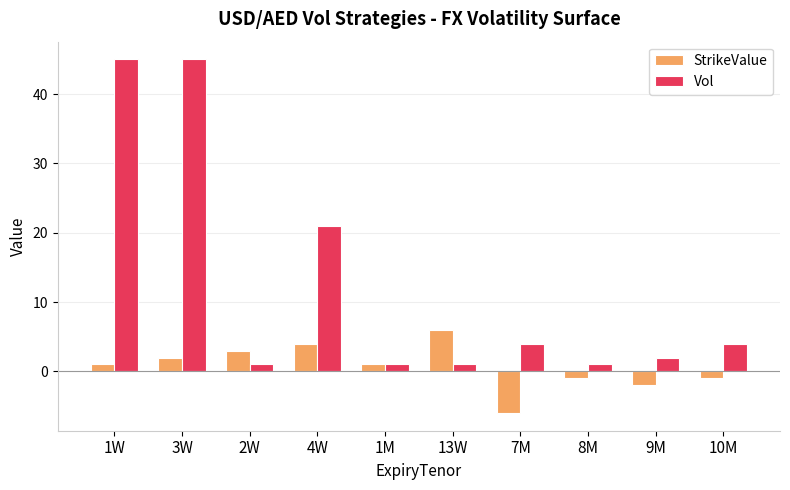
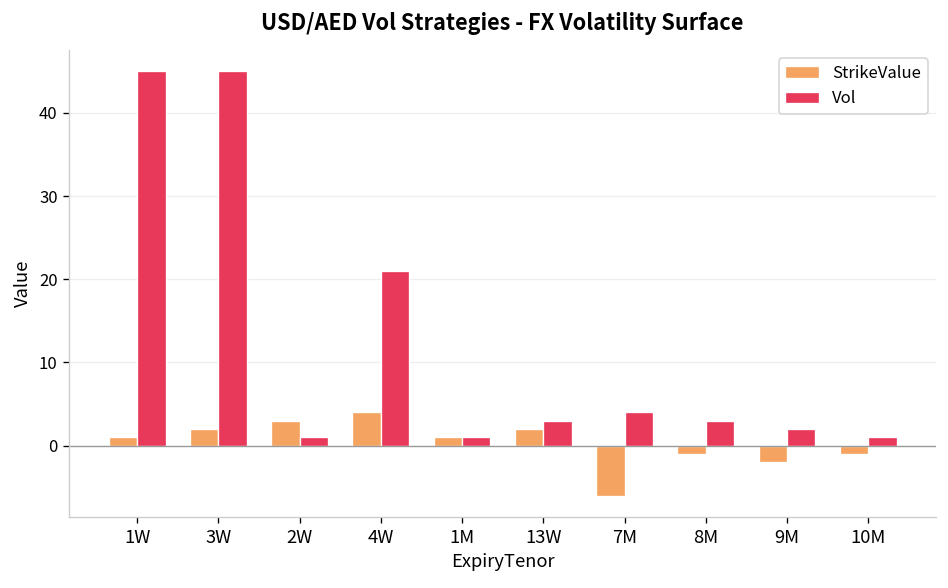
  {
    "StrikeValue": {
      "1W": 1,
      "3W": 2,
      "2W": 3,
      "4W": 4,
      "1M": 1,
-     "13W": 6,
+     "13W": 2,
      "7M": -6,
      "8M": -1,
      "9M": -2,
      "10M": -1
    },
    "Vol": {
      "1W": 45,
      "3W": 45,
      "2W": 1,
      "4W": 21,
      "1M": 1,
-     "13W": 1,
+     "13W": 3,
      "7M": 4,
-     "8M": 1,
+     "8M": 3,
      "9M": 2,
-     "10M": 4
+     "10M": 1
    }
  }
